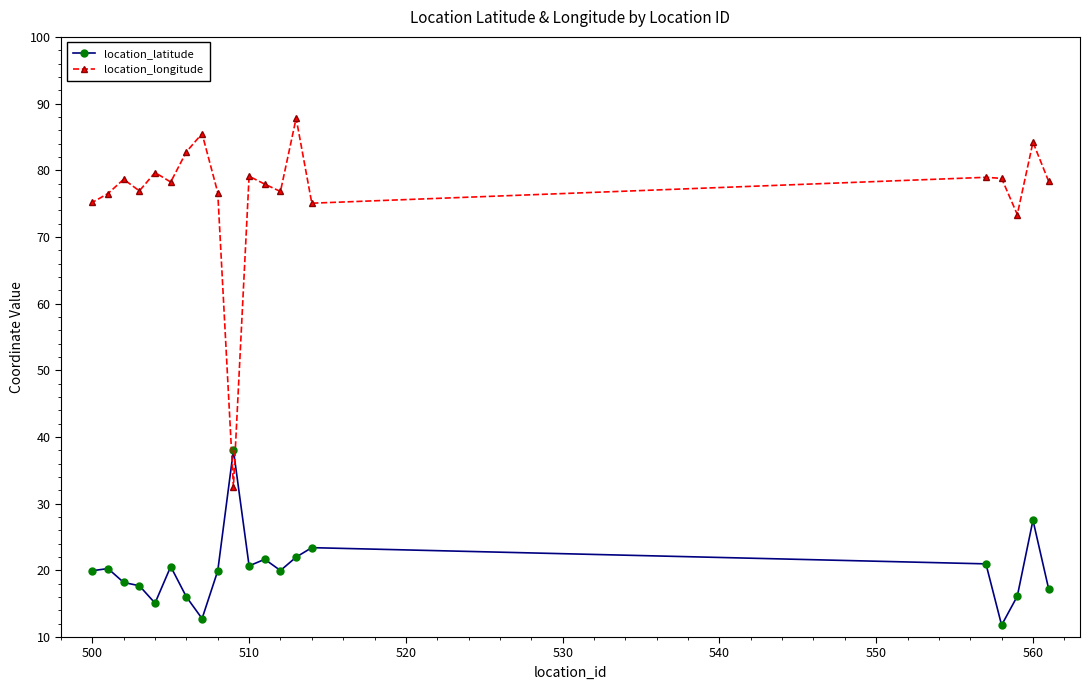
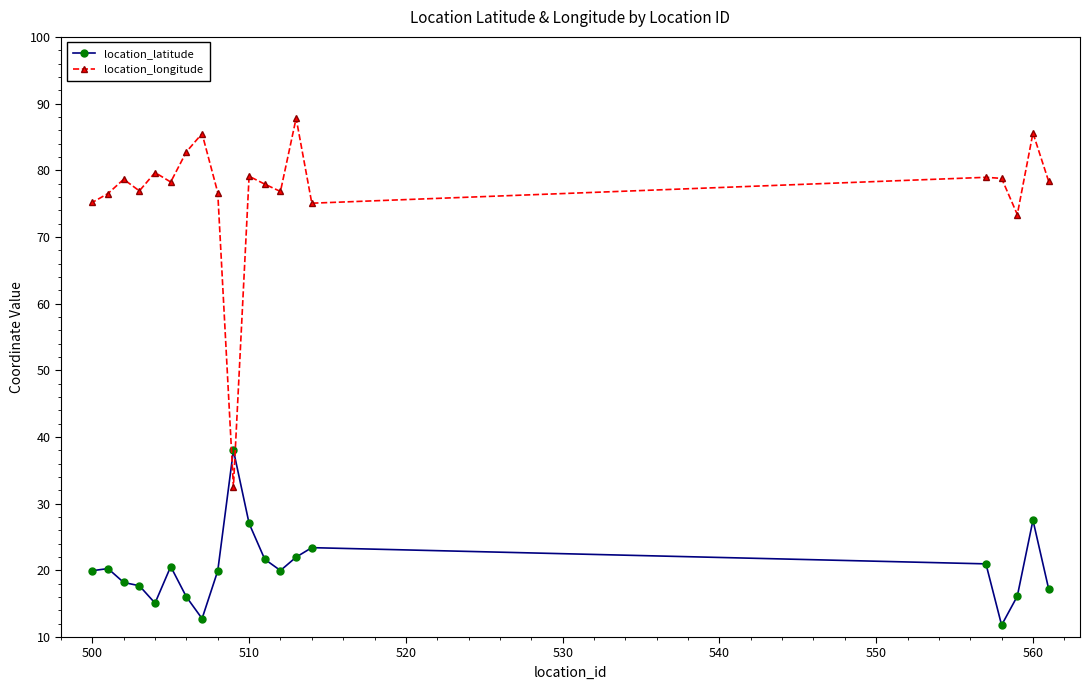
  {
    "location_latitude": {
      "500": 20,
-     "510": 21,
+     "510": 27,
      "560": 28
    },
    "location_longitude": {
      "500": 75,
      "510": 79,
-     "560": 84
+     "560": 86
    }
  }
